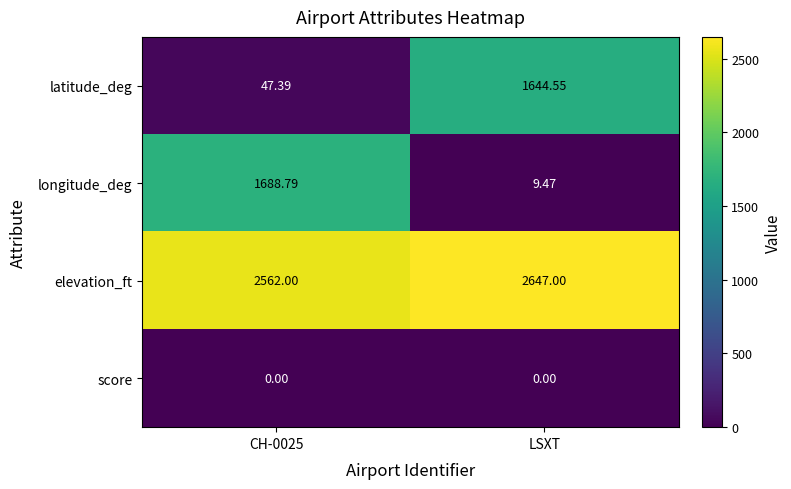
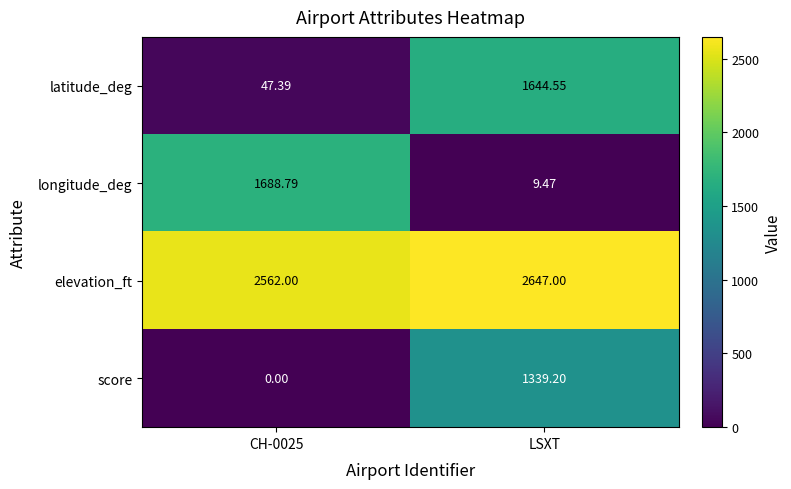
  {
    "latitude_deg": {
      "CH-0025": 47.39,
      "LSXT": 1644.55
    },
    "longitude_deg": {
      "CH-0025": 1688.79,
      "LSXT": 9.47
    },
    "elevation_ft": {
      "CH-0025": 2562.00,
      "LSXT": 2647.00
    },
    "score": {
      "CH-0025": 0.00,
-     "LSXT": 0.00
+     "LSXT": 1339.20
    }
  }
